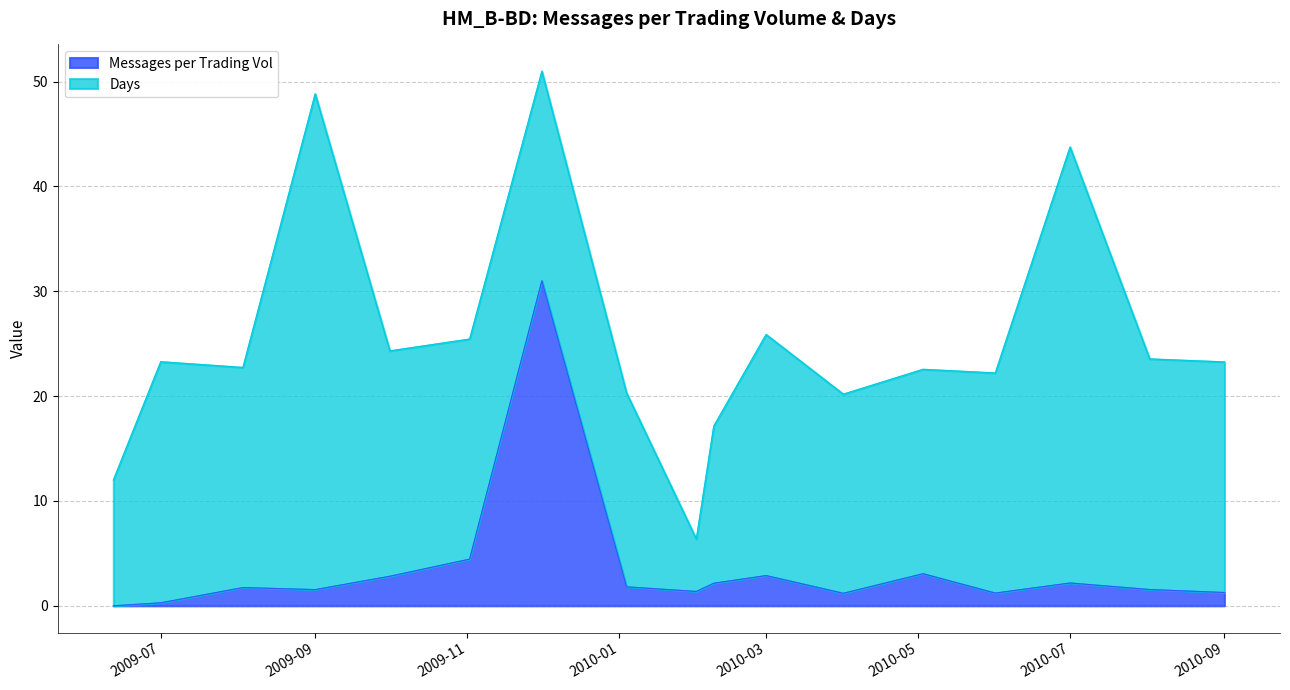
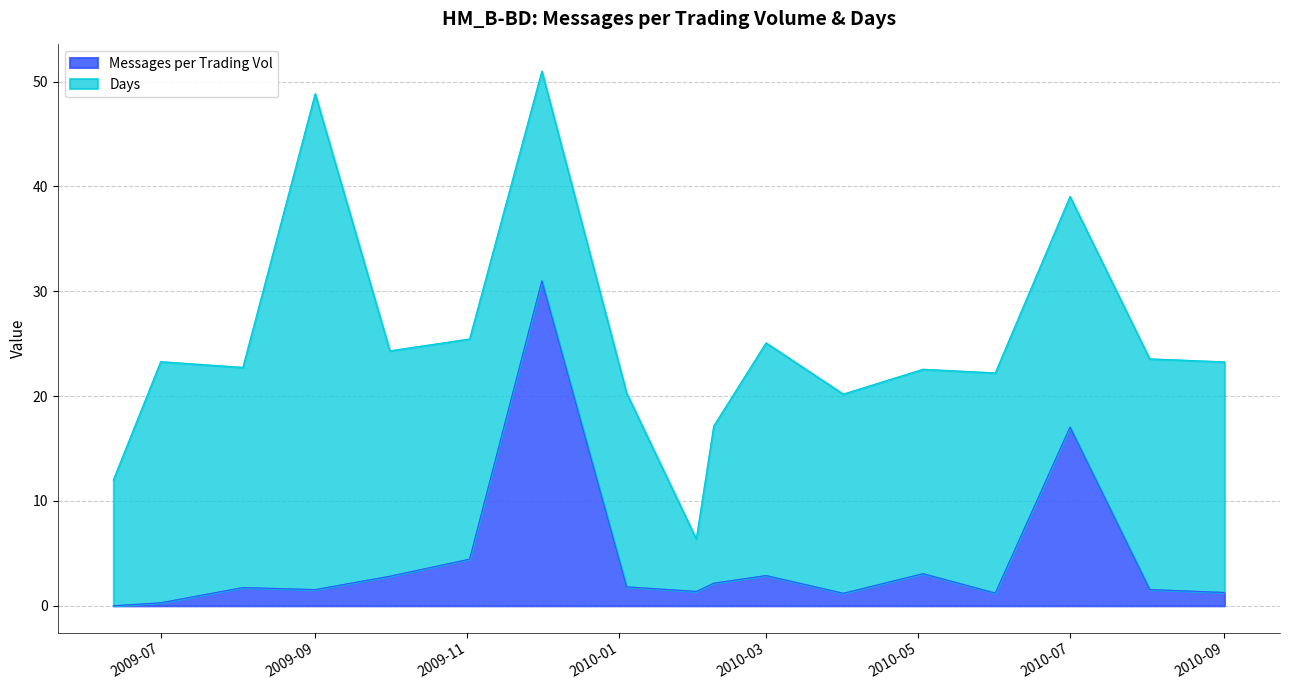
  {
    "Messages per Trading Vol": {
      "2009-07": 0.3,
      "2009-09": 1.5,
      "2010-03": 2.9,
-     "2010-07": 2.2,
+     "2010-07": 17.0,
      "2010-09": 1.3
    },
    "Days": {
      "2009-07": 23.0,
      "2009-09": 47.3,
-     "2010-03": 23.0,
-     "2010-07": 41.6,
+     "2010-03": 22.2,
+     "2010-07": 22.0,
      "2010-09": 22.0
    }
  }
